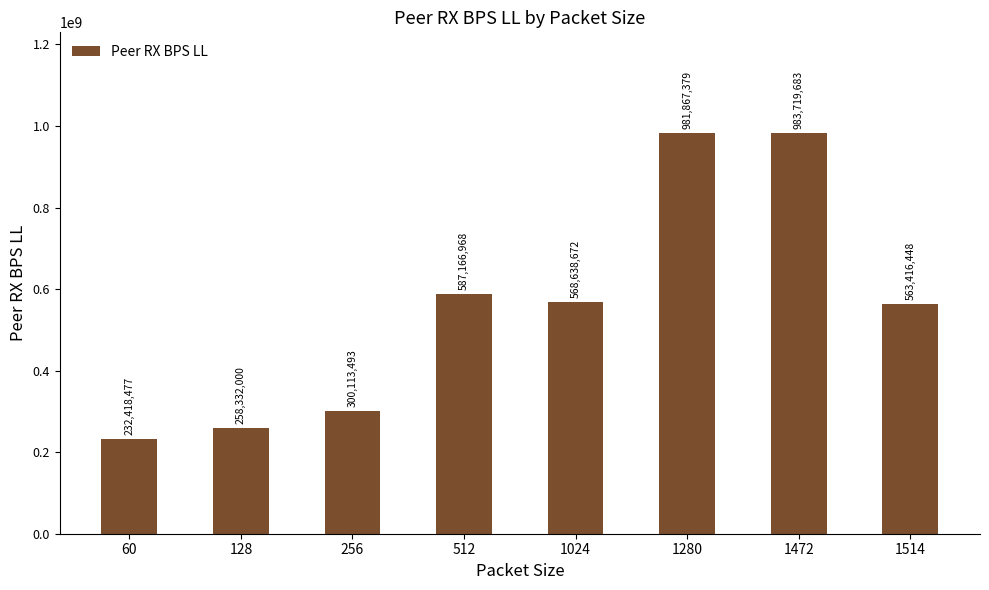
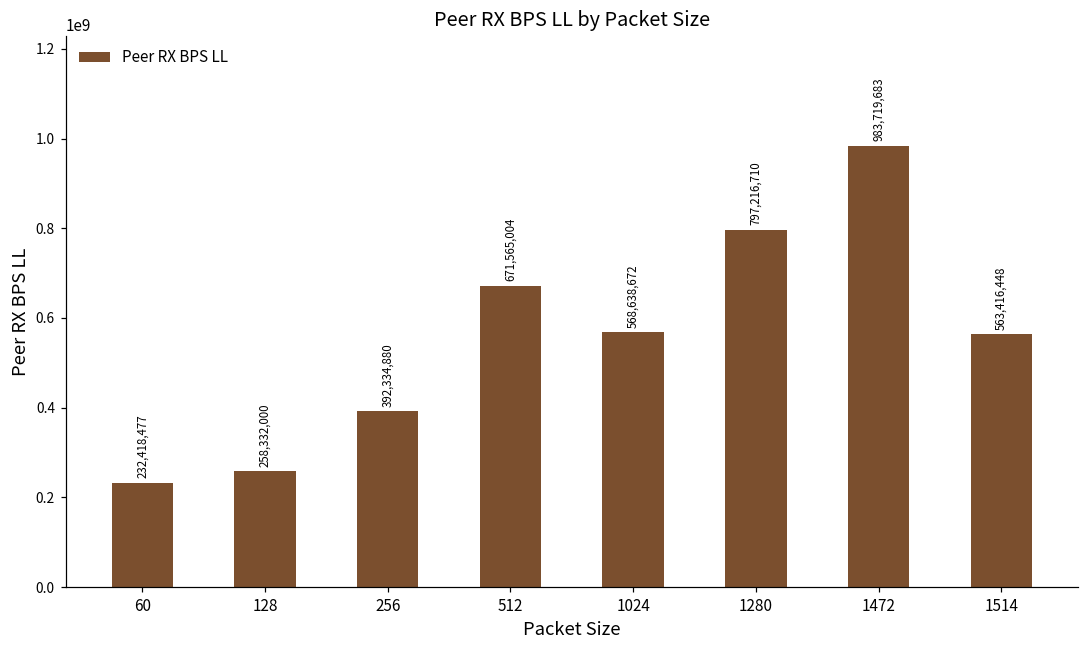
  {
    "60": "232,418,477",
    "128": "258,332,000",
-   "256": "300,113,493",
-   "512": "587,166,968",
+   "256": "392,334,880",
+   "512": "671,565,004",
    "1024": "568,638,672",
-   "1280": "981,867,379",
+   "1280": "797,216,710",
    "1472": "983,719,683",
    "1514": "563,416,448"
  }
